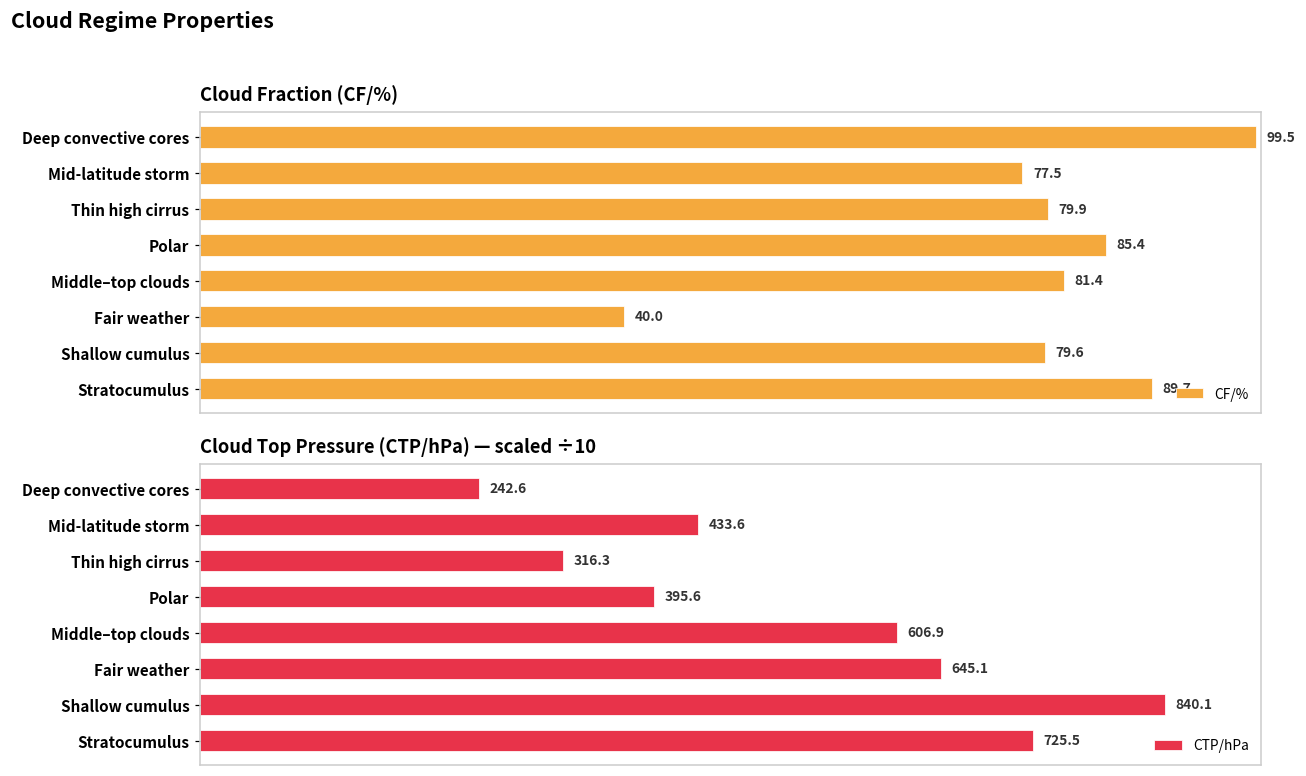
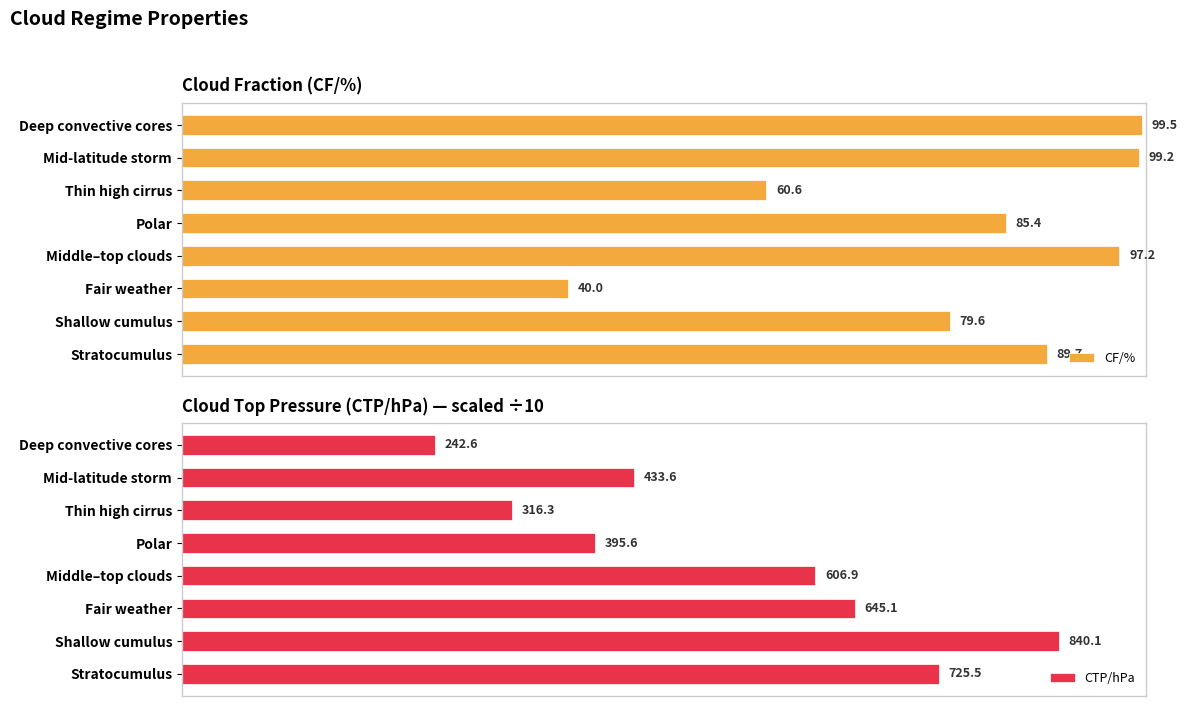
  {
    "Cloud Fraction (CF/%)": {
      "Deep convective cores": 99.5,
-     "Mid-latitude storm": 77.5,
-     "Thin high cirrus": 79.9,
+     "Mid-latitude storm": 99.2,
+     "Thin high cirrus": 60.6,
      "Polar": 85.4,
-     "Middle–top clouds": 81.4,
+     "Middle–top clouds": 97.2,
      "Fair weather": 40.0,
      "Shallow cumulus": 79.6,
      "Stratocumulus": 89.7
    }
  }
